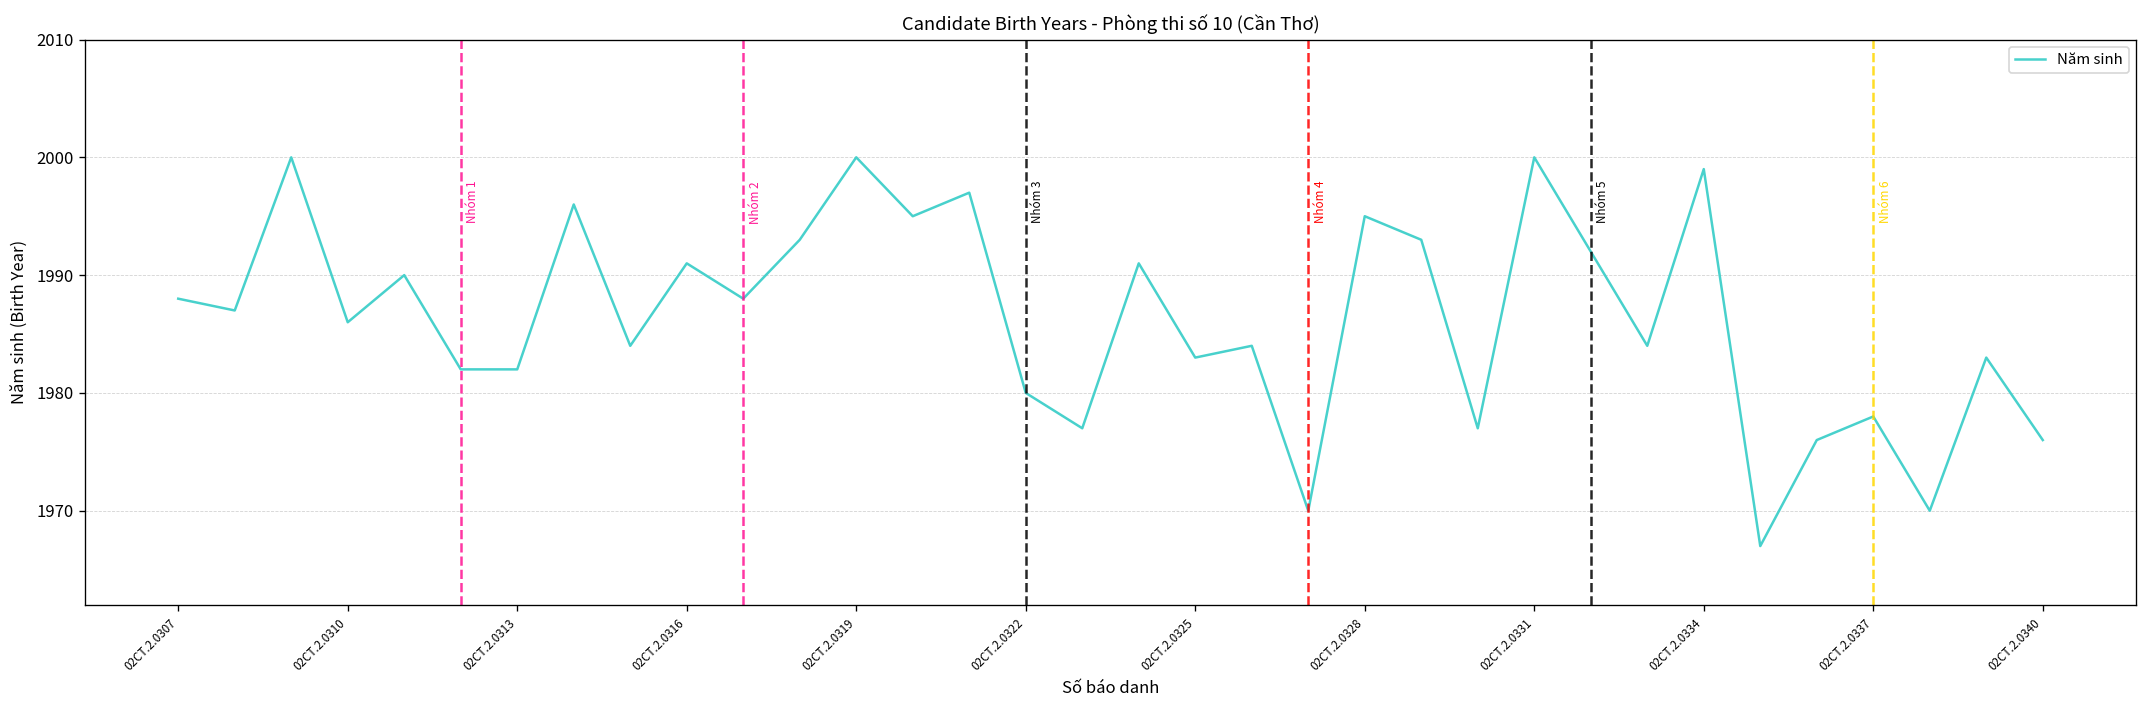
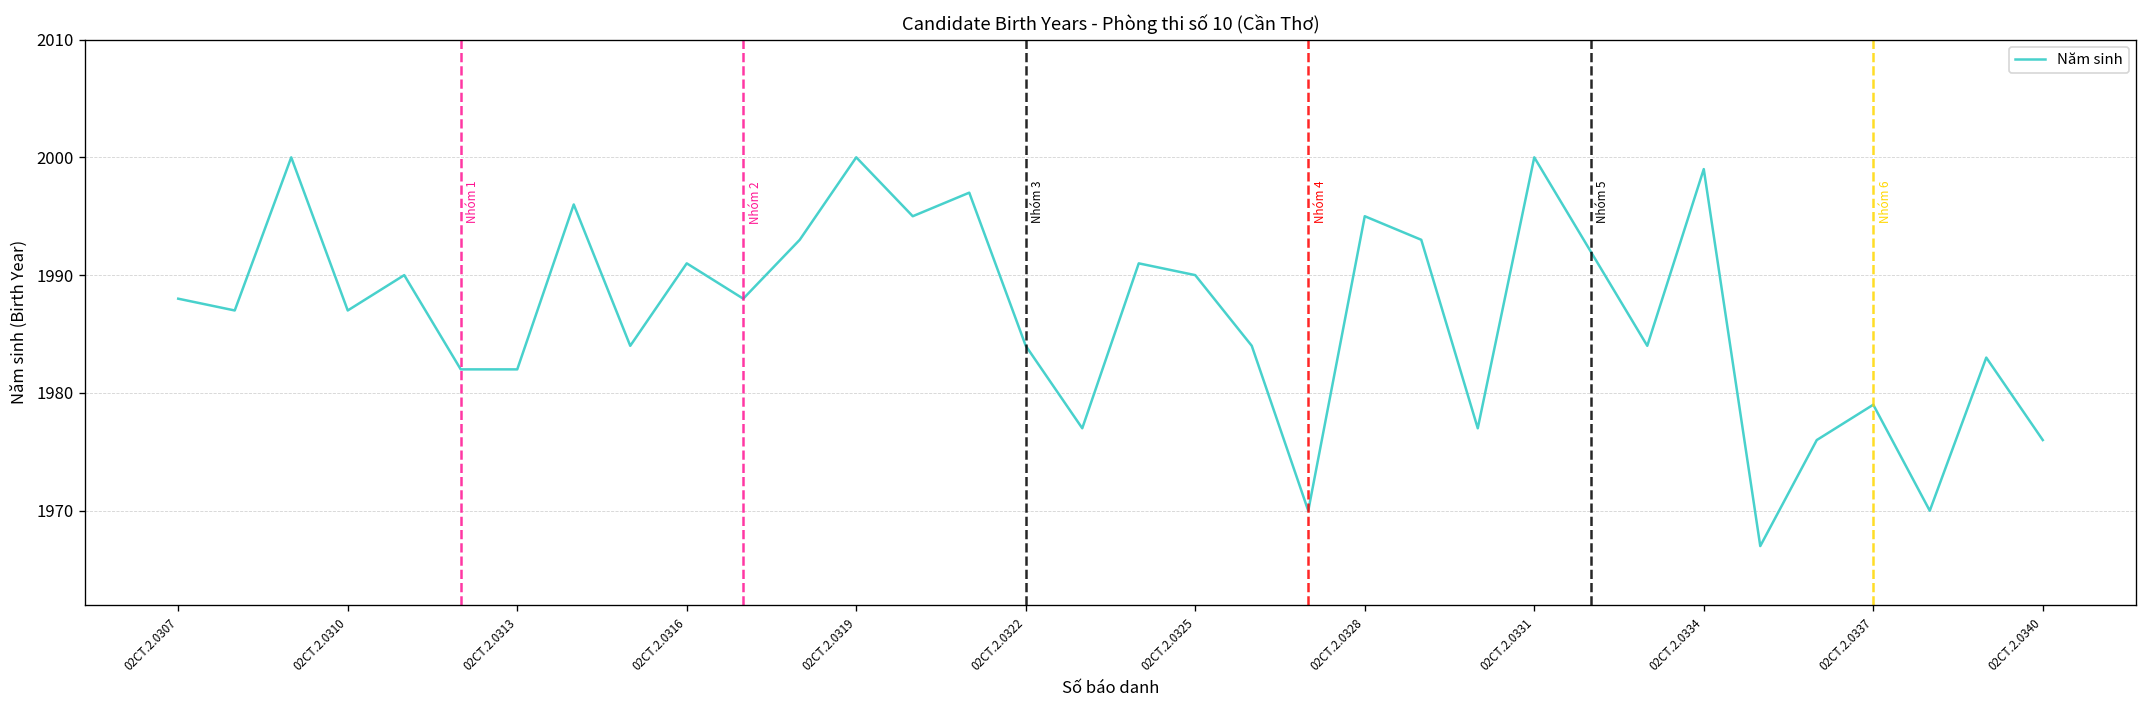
  {
    "02CT.2.0307": 1988,
-   "02CT.2.0310": 1986,
+   "02CT.2.0310": 1987,
    "02CT.2.0313": 1982,
    "02CT.2.0316": 1991,
    "02CT.2.0319": 2000,
-   "02CT.2.0322": 1980,
-   "02CT.2.0325": 1983,
+   "02CT.2.0322": 1984,
+   "02CT.2.0325": 1990,
    "02CT.2.0328": 1995,
    "02CT.2.0331": 2000,
    "02CT.2.0334": 1999,
-   "02CT.2.0337": 1978,
+   "02CT.2.0337": 1979,
    "02CT.2.0340": 1976
  }
